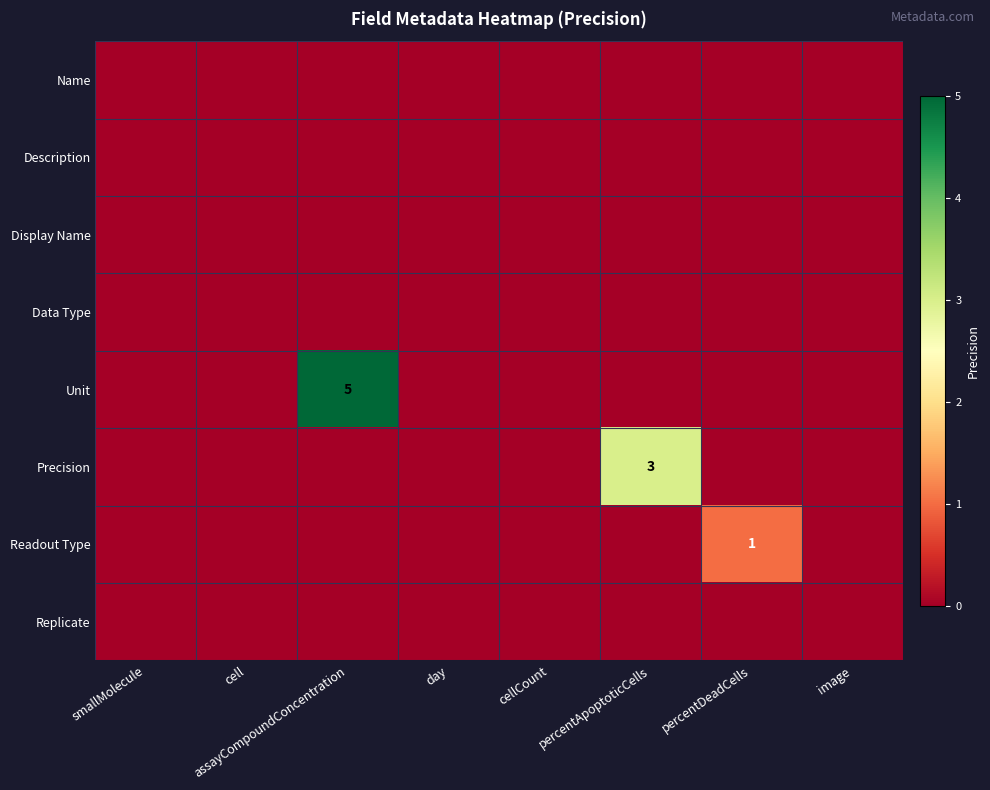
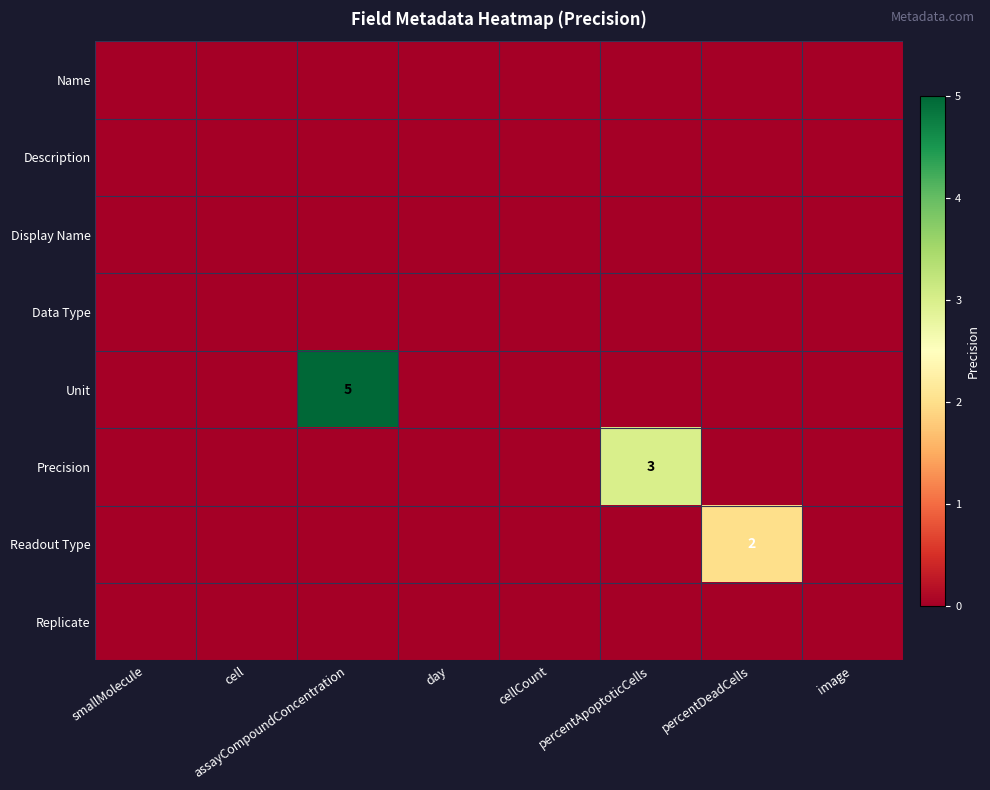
  {
    "Unit": {
      "assayCompoundConcentration": 5
    },
    "Precision": {
      "percentApoptoticCells": 3
    },
    "Readout Type": {
-     "percentDeadCells": 1
+     "percentDeadCells": 2
    }
  }
